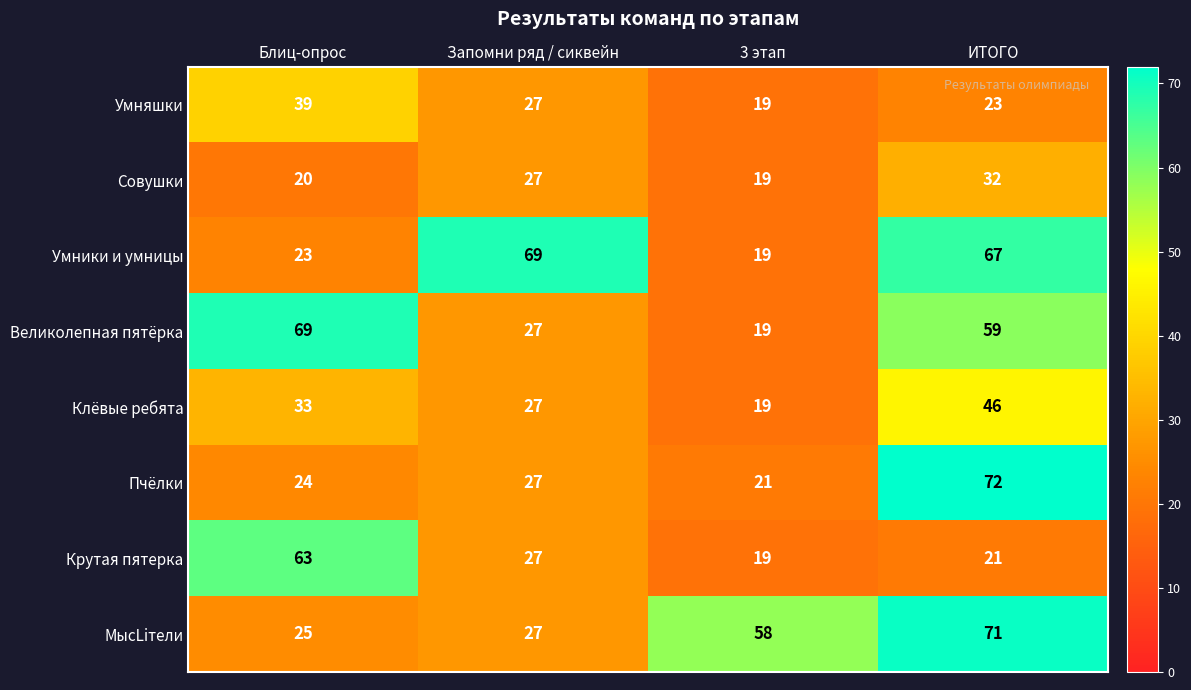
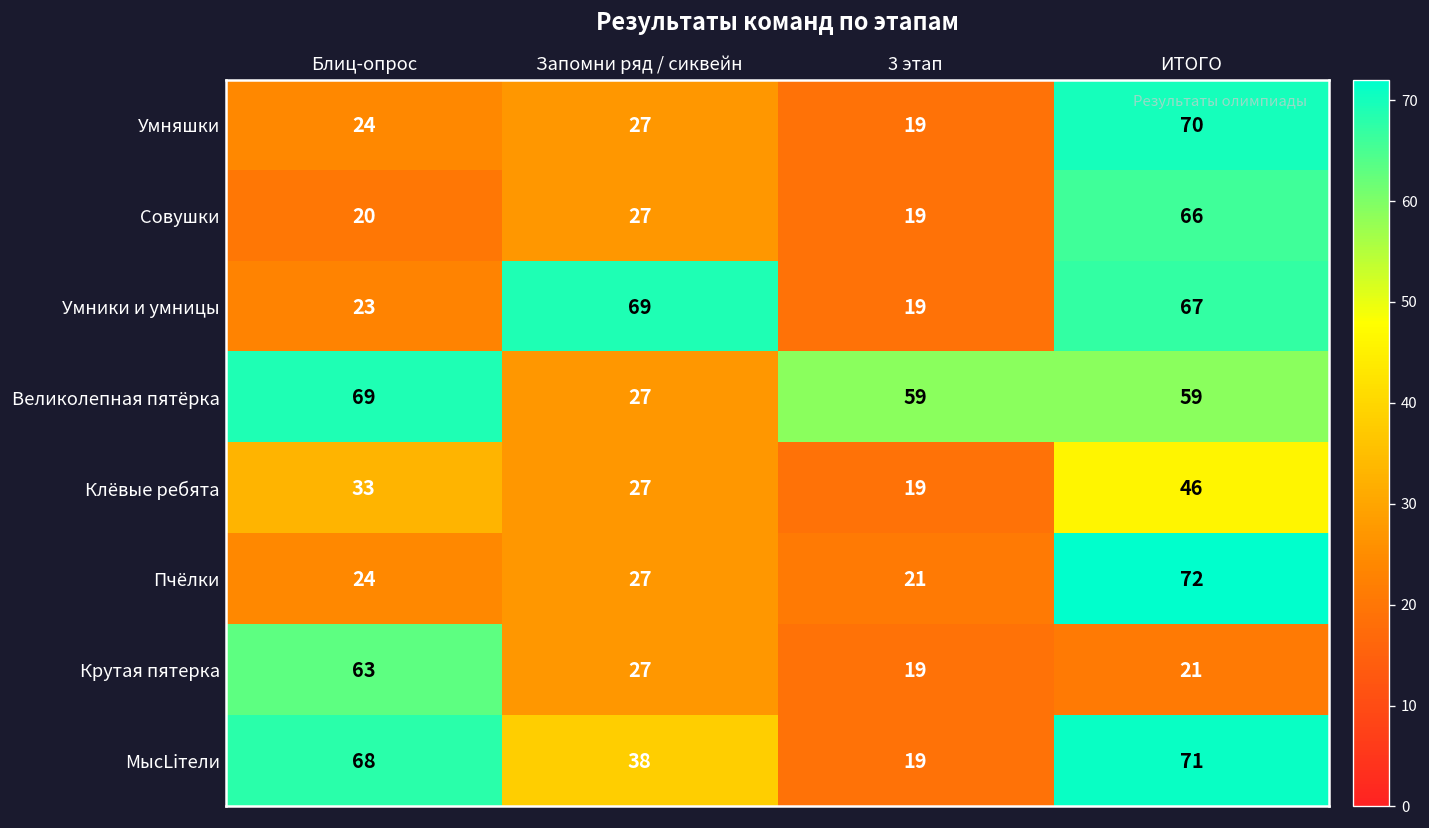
  {
    "Умняшки": {
-     "Блиц-опрос": 39,
+     "Блиц-опрос": 24,
      "Запомни ряд / сиквейн": 27,
      "3 этап": 19,
-     "ИТОГО": 23
+     "ИТОГО": 70
    },
    "Совушки": {
      "Блиц-опрос": 20,
      "Запомни ряд / сиквейн": 27,
      "3 этап": 19,
-     "ИТОГО": 32
+     "ИТОГО": 66
    },
    "Умники и умницы": {
      "Блиц-опрос": 23,
      "Запомни ряд / сиквейн": 69,
      "3 этап": 19,
      "ИТОГО": 67
    },
    "Великолепная пятёрка": {
      "Блиц-опрос": 69,
      "Запомни ряд / сиквейн": 27,
-     "3 этап": 19,
+     "3 этап": 59,
      "ИТОГО": 59
    },
    "Клёвые ребята": {
      "Блиц-опрос": 33,
      "Запомни ряд / сиквейн": 27,
      "3 этап": 19,
      "ИТОГО": 46
    },
    "Пчёлки": {
      "Блиц-опрос": 24,
      "Запомни ряд / сиквейн": 27,
      "3 этап": 21,
      "ИТОГО": 72
    },
    "Крутая пятерка": {
      "Блиц-опрос": 63,
      "Запомни ряд / сиквейн": 27,
      "3 этап": 19,
      "ИТОГО": 21
    },
    "МысLiтели": {
-     "Блиц-опрос": 25,
-     "Запомни ряд / сиквейн": 27,
-     "3 этап": 58,
+     "Блиц-опрос": 68,
+     "Запомни ряд / сиквейн": 38,
+     "3 этап": 19,
      "ИТОГО": 71
    }
  }
